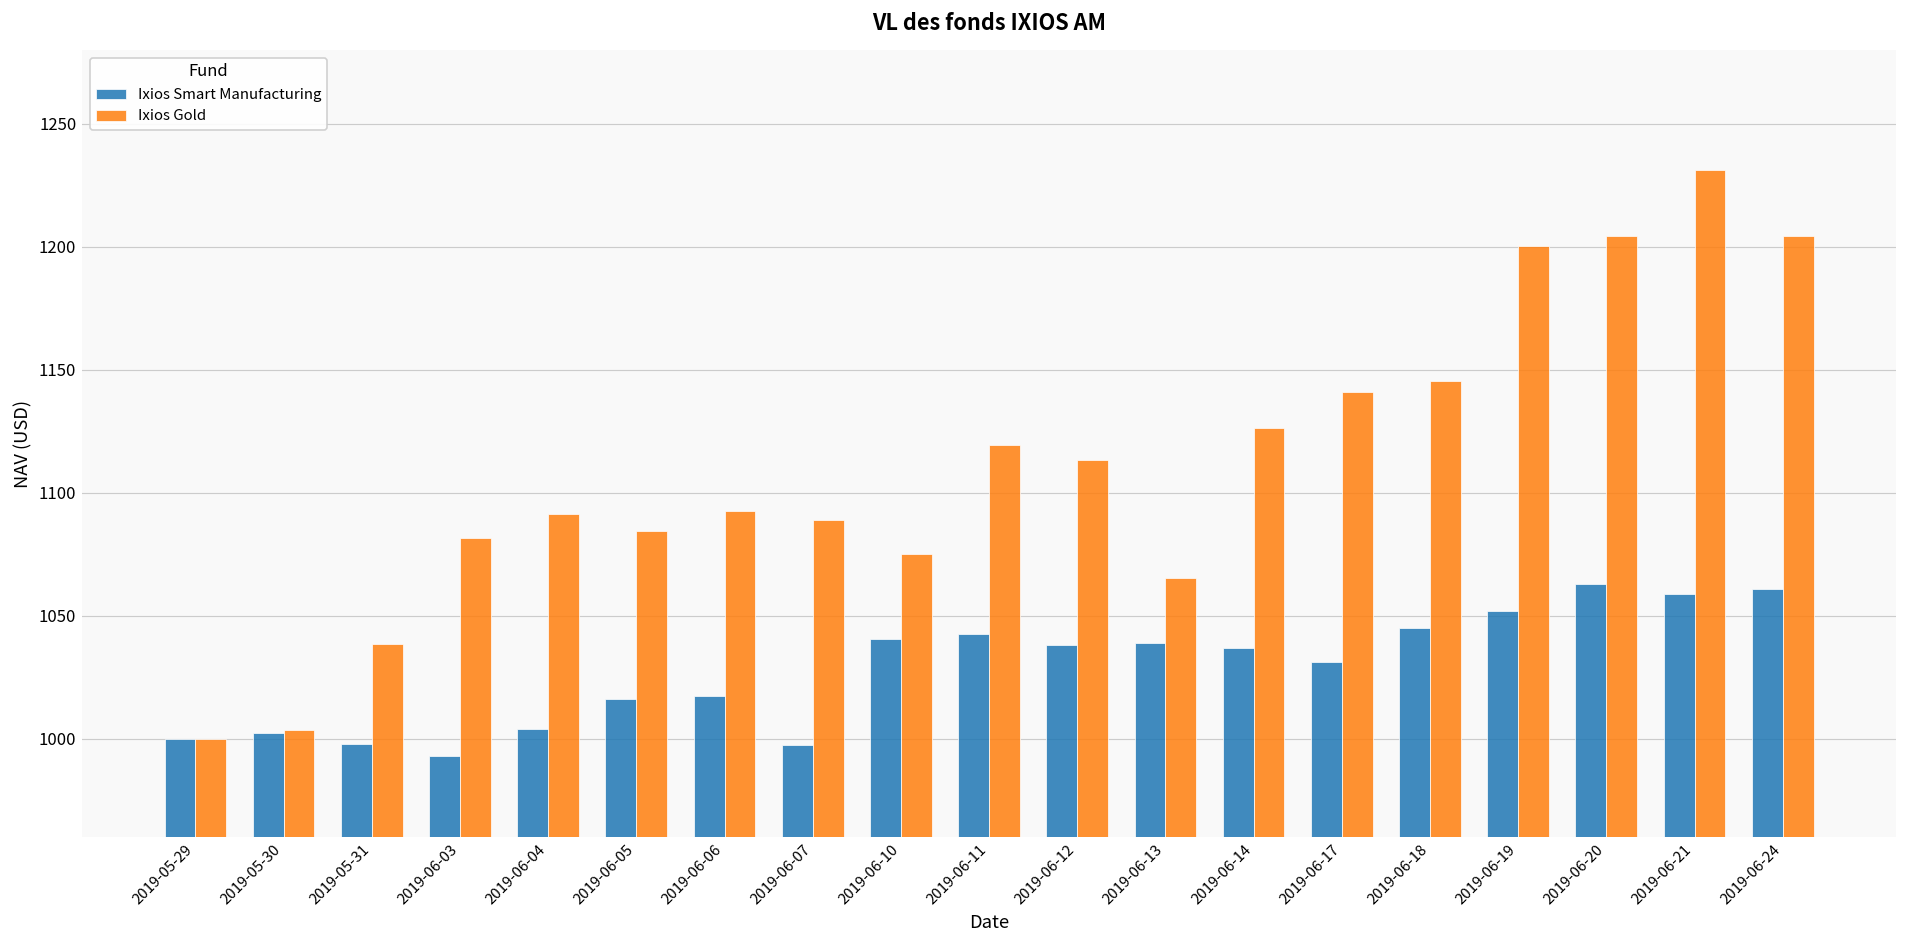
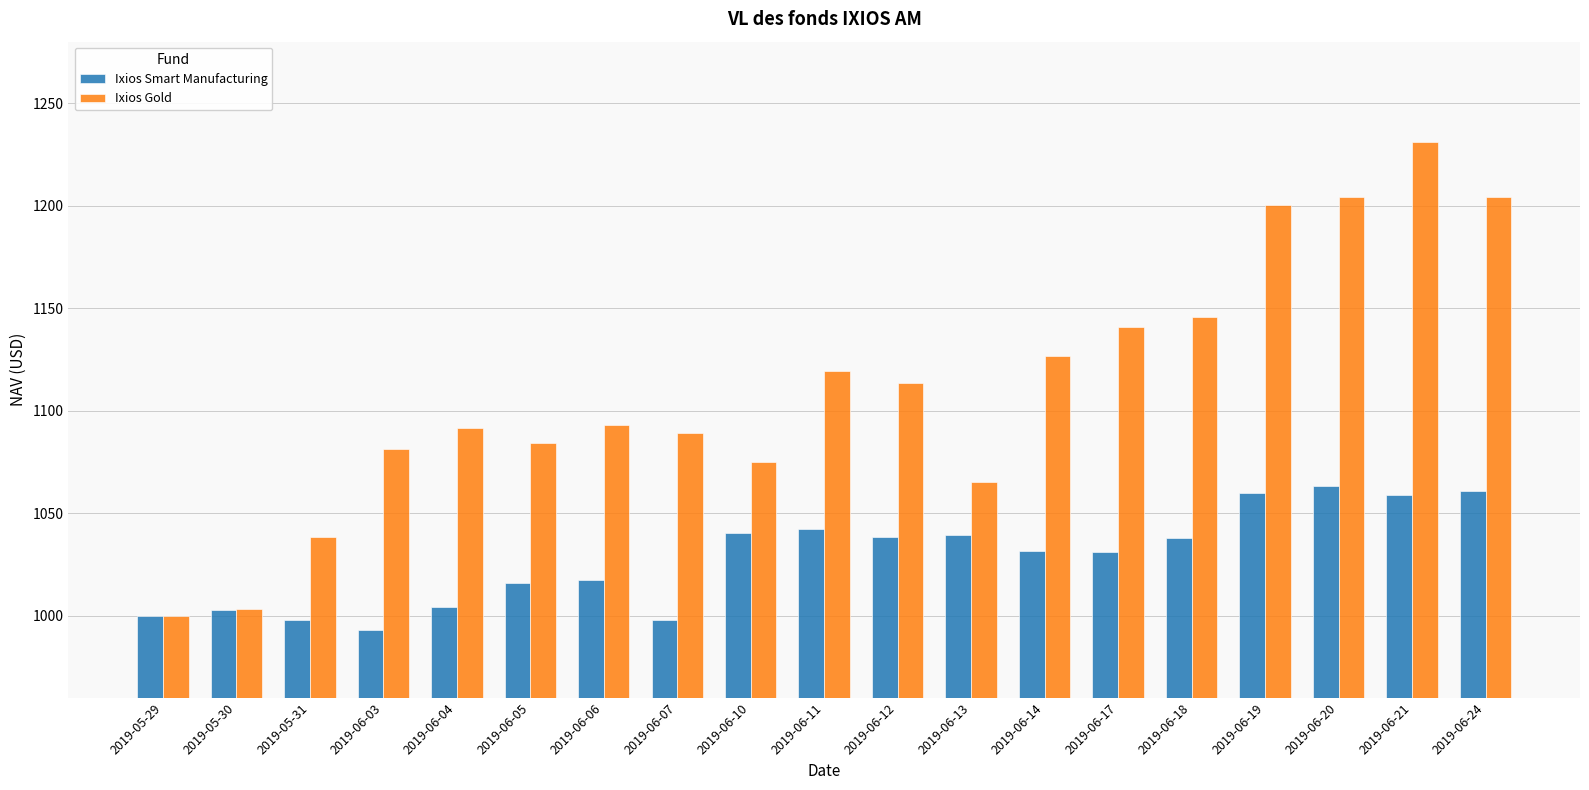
  {
    "Ixios Smart Manufacturing": {
      "2019-05-29": 1000,
      "2019-05-30": 1003,
      "2019-05-31": 998,
      "2019-06-03": 993,
      "2019-06-04": 1004,
      "2019-06-05": 1016,
      "2019-06-06": 1018,
      "2019-06-07": 998,
      "2019-06-10": 1041,
      "2019-06-11": 1043,
      "2019-06-12": 1038,
      "2019-06-13": 1039,
-     "2019-06-14": 1037,
+     "2019-06-14": 1032,
      "2019-06-17": 1031,
-     "2019-06-18": 1045,
-     "2019-06-19": 1052,
+     "2019-06-18": 1038,
+     "2019-06-19": 1060,
      "2019-06-20": 1063,
      "2019-06-21": 1059,
      "2019-06-24": 1061
    },
    "Ixios Gold": {
      "2019-05-29": 1000,
      "2019-05-30": 1003,
      "2019-05-31": 1038,
      "2019-06-03": 1081,
      "2019-06-04": 1091,
      "2019-06-05": 1084,
      "2019-06-06": 1093,
      "2019-06-07": 1089,
      "2019-06-10": 1075,
      "2019-06-11": 1119,
      "2019-06-12": 1114,
      "2019-06-13": 1065,
      "2019-06-14": 1126,
      "2019-06-17": 1141,
      "2019-06-18": 1146,
      "2019-06-19": 1200,
      "2019-06-20": 1204,
      "2019-06-21": 1231,
      "2019-06-24": 1204
    }
  }
